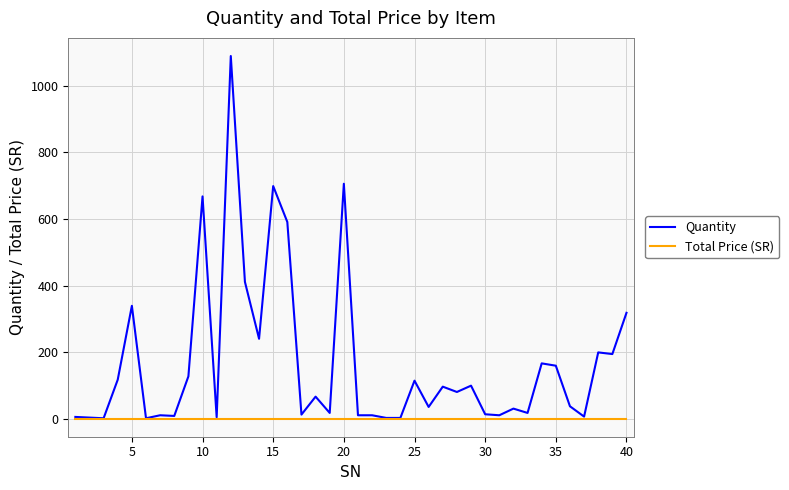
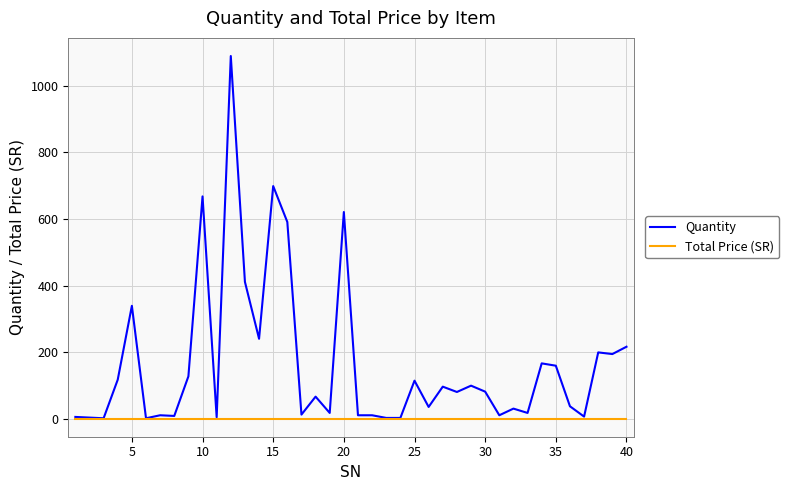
  {
    "Quantity": {
      "5": 340,
      "10": 670,
      "15": 700,
-     "20": 710,
+     "20": 620,
      "25": 110,
-     "30": 10,
+     "30": 80,
      "35": 160,
-     "40": 320
+     "40": 220
    },
    "Total Price (SR)": {
      "5": 0,
      "10": 0,
      "15": 0,
      "20": 0,
      "25": 0,
      "30": 0,
      "35": 0,
      "40": 0
    }
  }
